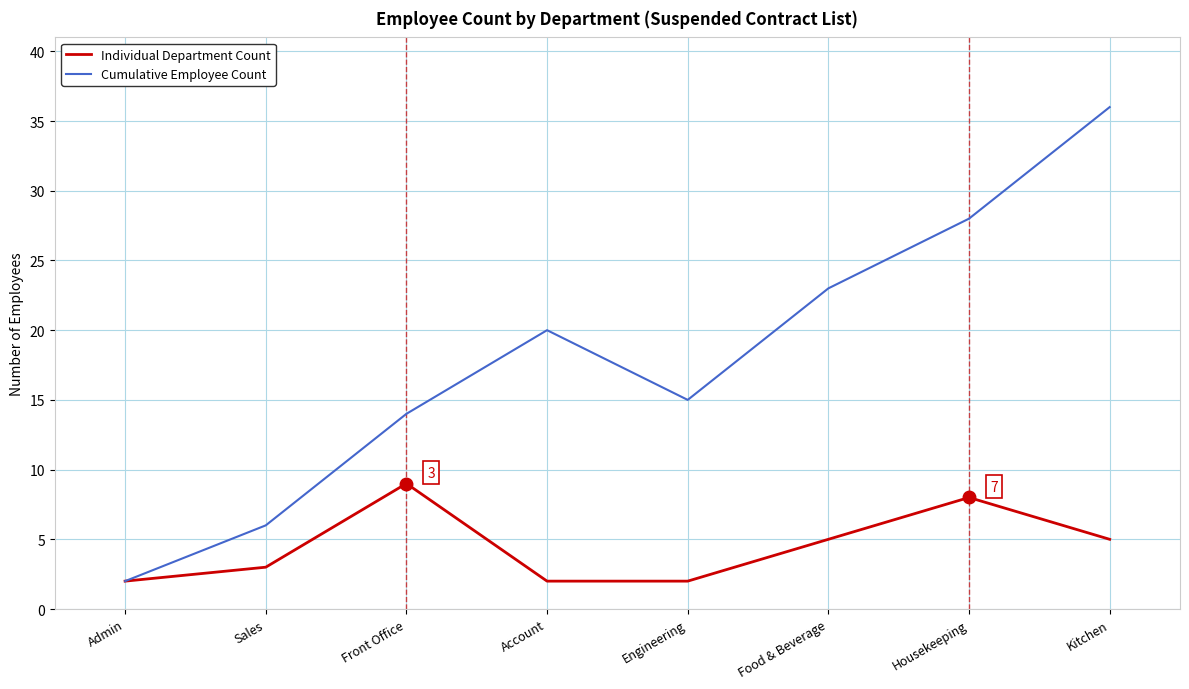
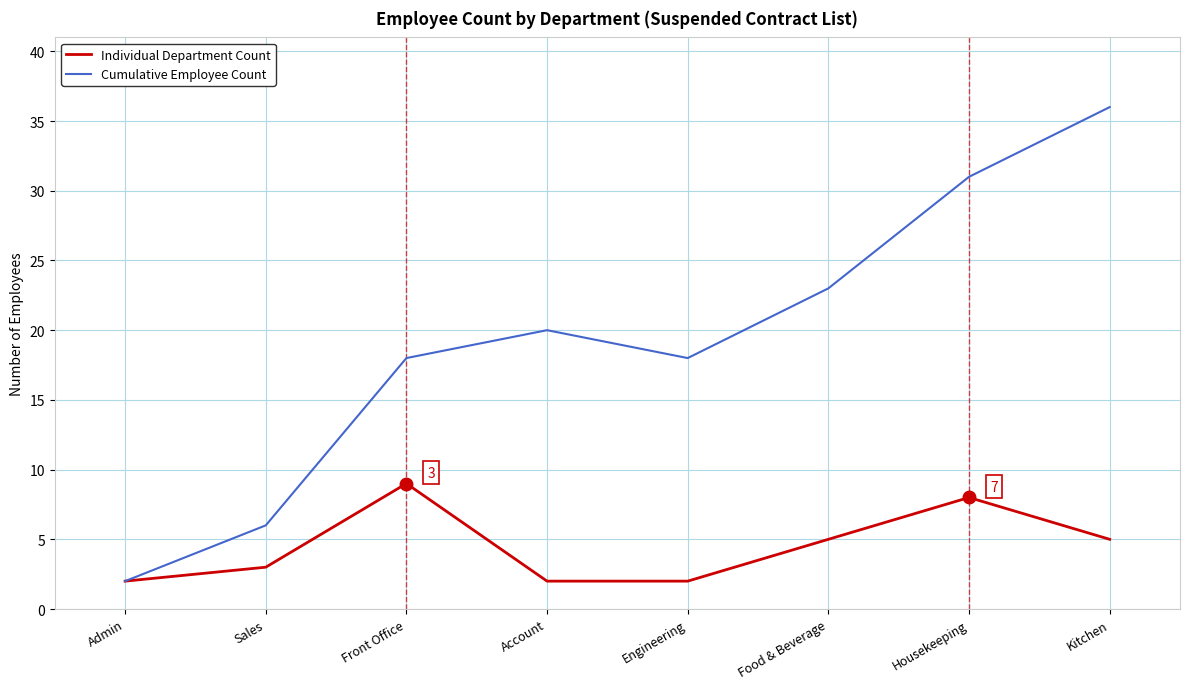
  {
    "Cumulative Employee Count": {
      "Sales": 6,
-     "Front Office": 14,
+     "Front Office": 18,
      "Account": 20,
-     "Engineering": 15,
+     "Engineering": 18,
      "Food & Beverage": 23,
-     "Housekeeping": 28,
+     "Housekeeping": 31,
      "Kitchen": 36
    }
  }
